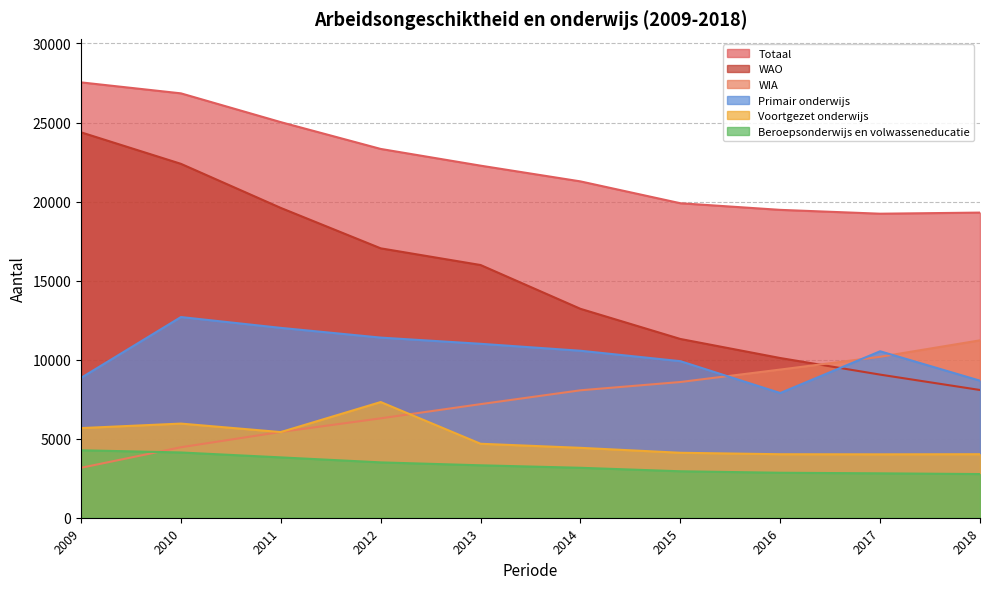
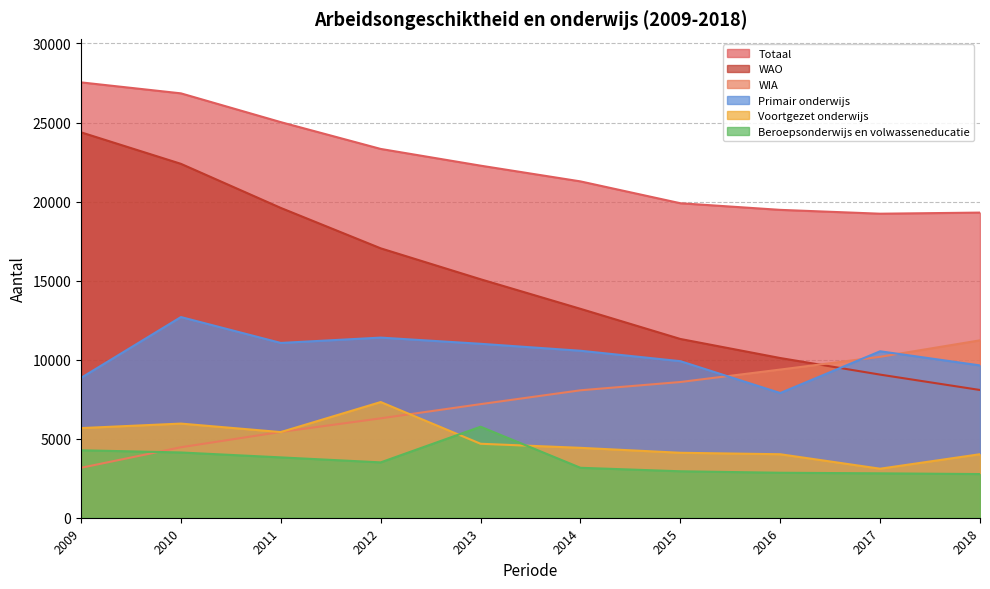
  {
    "WAO": {
      "2009": 24400,
      "2010": 22400,
      "2011": 19600,
      "2012": 17000,
-     "2013": 16000,
+     "2013": 15100,
      "2014": 13200,
      "2015": 11300,
      "2016": 10100,
      "2017": 9100,
      "2018": 8100
    },
    "Primair onderwijs": {
      "2009": 8800,
      "2010": 12700,
-     "2011": 12000,
+     "2011": 11100,
      "2012": 11400,
      "2013": 11000,
      "2014": 10600,
      "2015": 9900,
      "2016": 7900,
      "2017": 10500,
-     "2018": 8700
+     "2018": 9600
    },
    "Voortgezet onderwijs": {
      "2009": 5700,
      "2010": 6000,
      "2012": 7300,
      "2013": 4700,
      "2014": 4400,
      "2015": 4100,
      "2016": 4000,
-     "2017": 4000,
+     "2017": 3100,
      "2018": 4000
    },
    "Beroepsonderwijs en volwasseneducatie": {
      "2009": 4300,
      "2010": 4100,
      "2011": 3800,
      "2012": 3500,
-     "2013": 3300,
+     "2013": 5800,
      "2014": 3200,
      "2015": 2900,
      "2016": 2800,
      "2017": 2800,
      "2018": 2800
    }
  }
